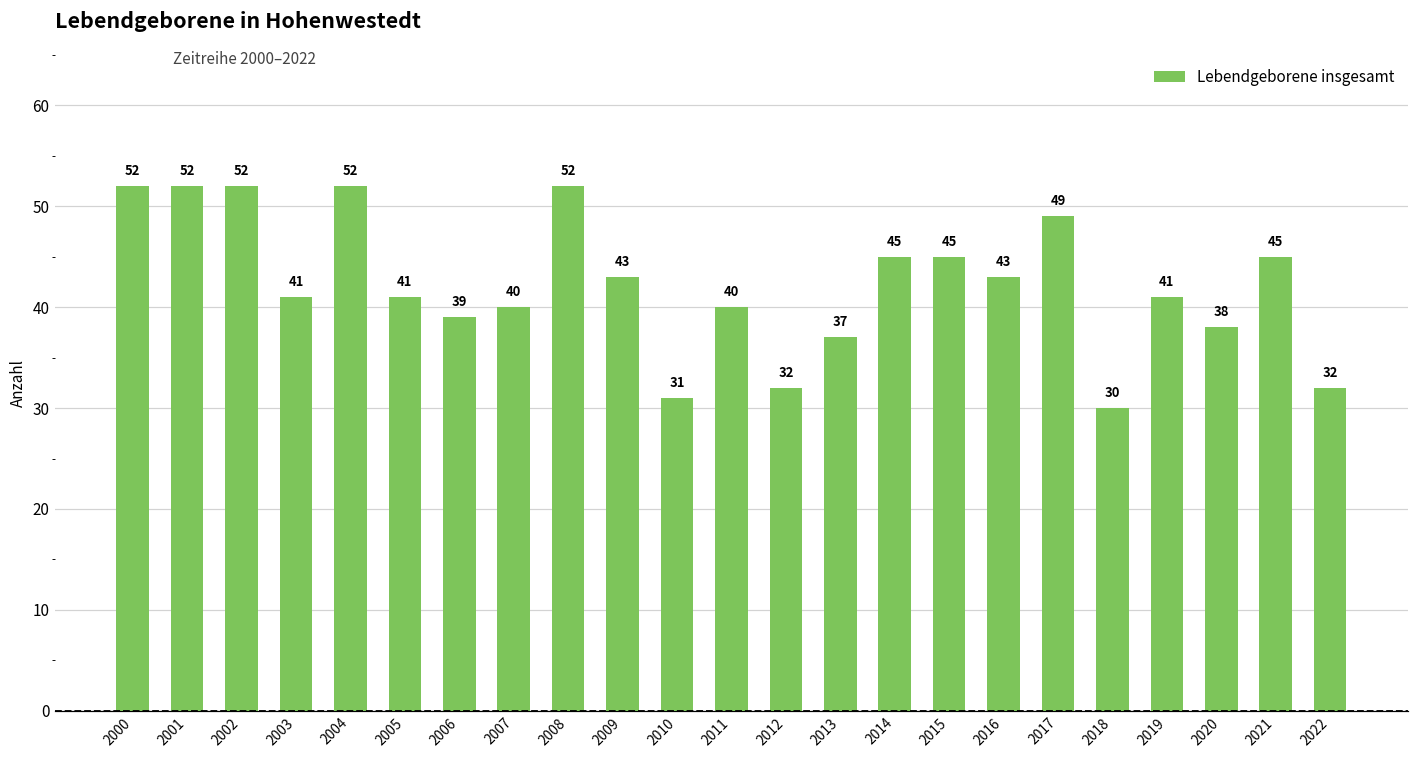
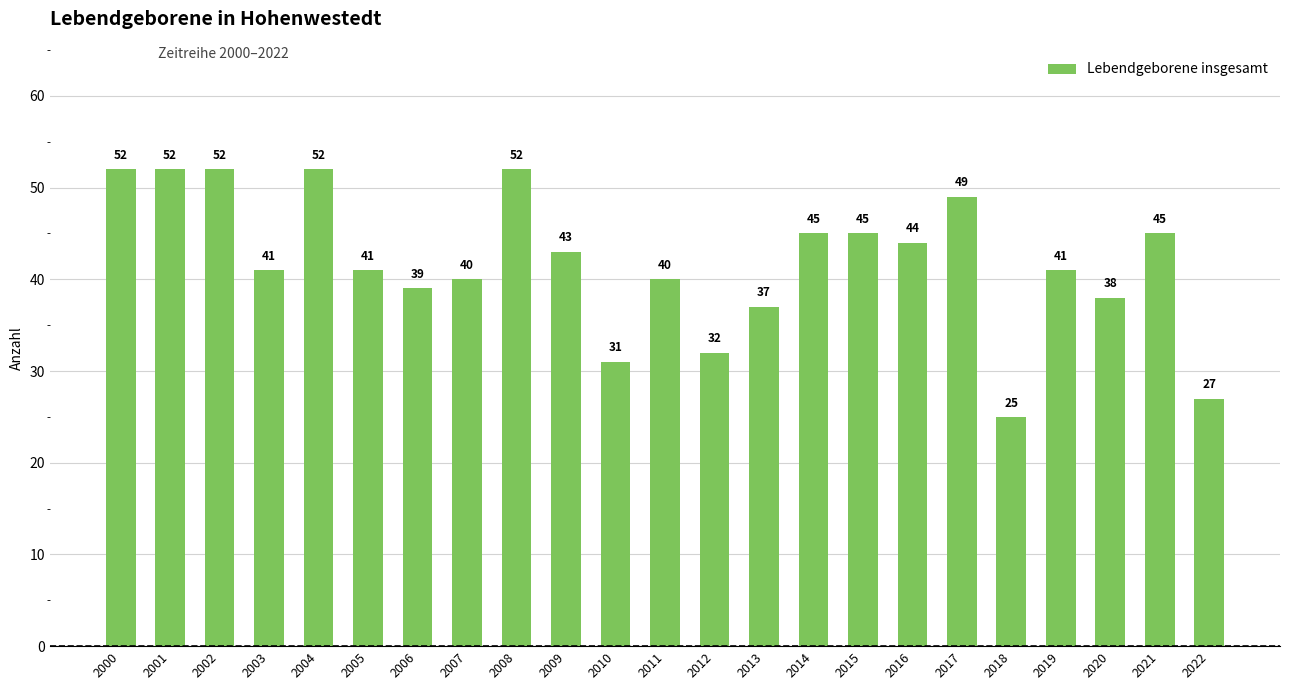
  {
    "2000": 52,
    "2001": 52,
    "2002": 52,
    "2003": 41,
    "2004": 52,
    "2005": 41,
    "2006": 39,
    "2007": 40,
    "2008": 52,
    "2009": 43,
    "2010": 31,
    "2011": 40,
    "2012": 32,
    "2013": 37,
    "2014": 45,
    "2015": 45,
-   "2016": 43,
+   "2016": 44,
    "2017": 49,
-   "2018": 30,
+   "2018": 25,
    "2019": 41,
    "2020": 38,
    "2021": 45,
-   "2022": 32
+   "2022": 27
  }
